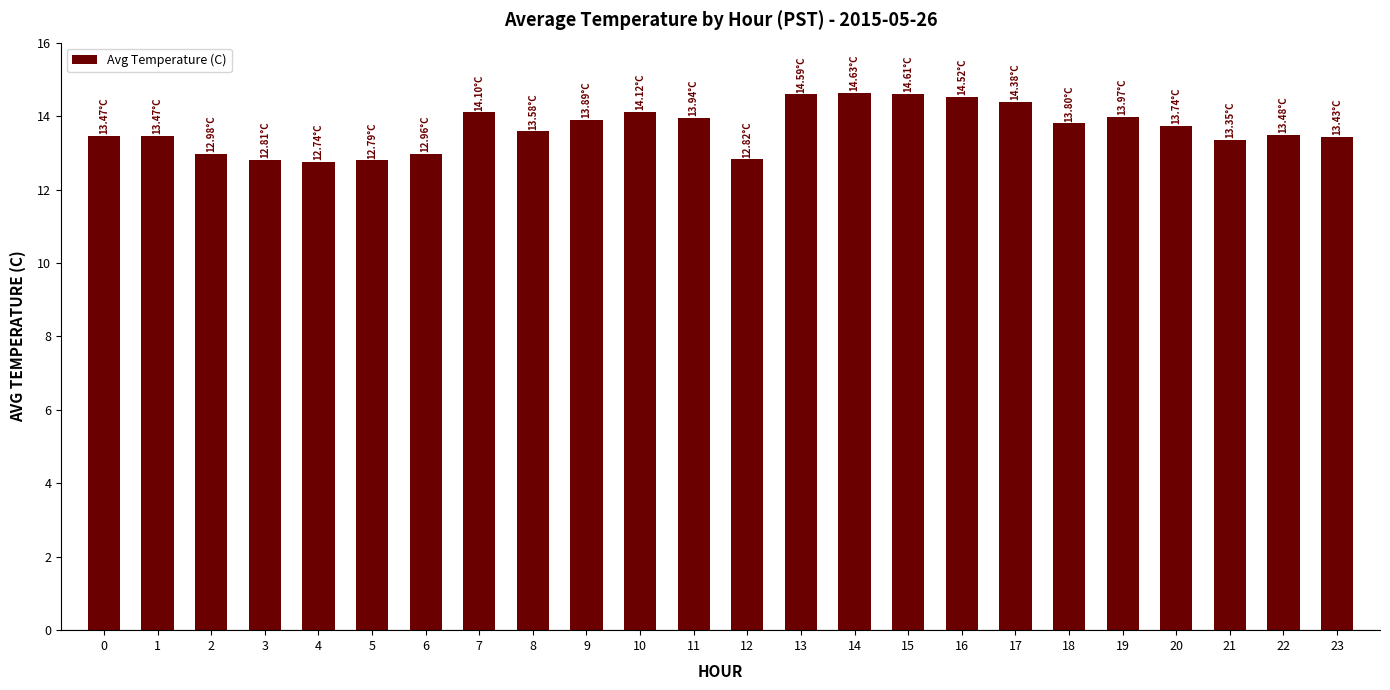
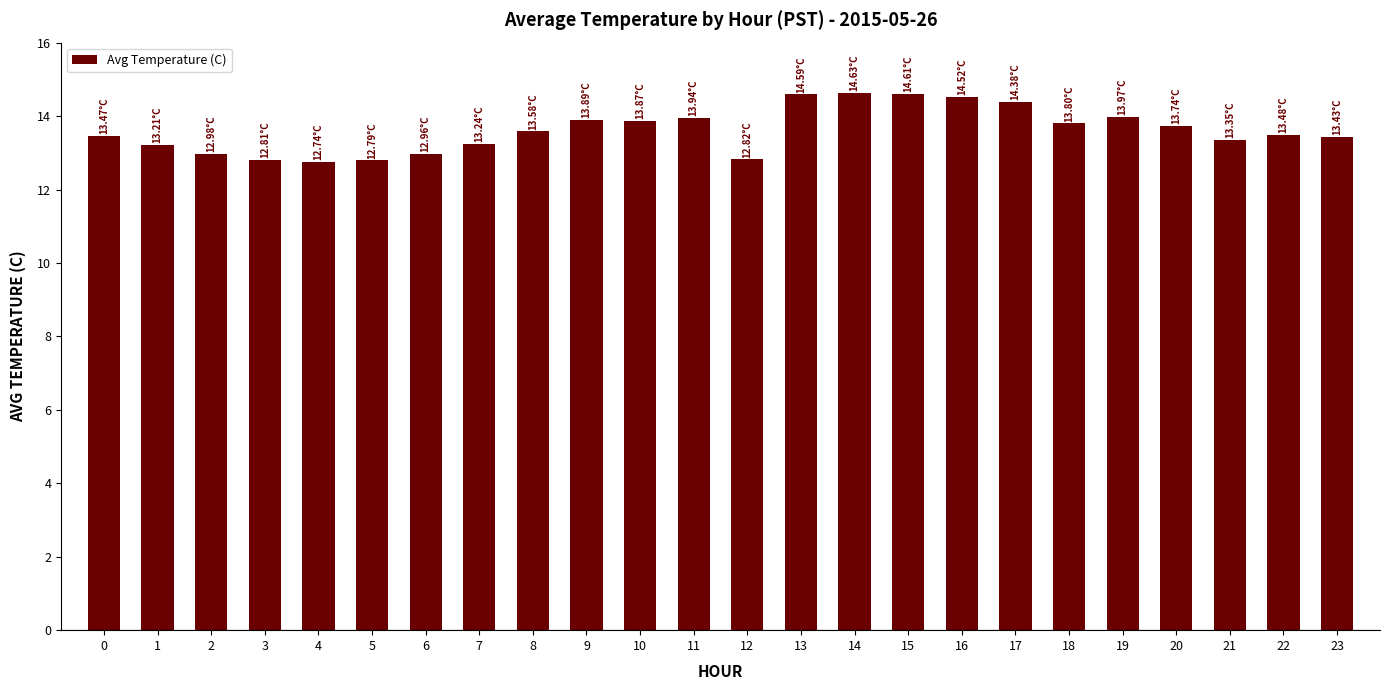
  {
    "0": "13.47°C",
-   "1": "13.47°C",
+   "1": "13.21°C",
    "2": "12.98°C",
    "3": "12.81°C",
    "4": "12.74°C",
    "5": "12.79°C",
    "6": "12.96°C",
-   "7": "14.10°C",
+   "7": "13.24°C",
    "8": "13.58°C",
    "9": "13.89°C",
-   "10": "14.12°C",
+   "10": "13.87°C",
    "11": "13.94°C",
    "12": "12.82°C",
    "13": "14.59°C",
    "14": "14.63°C",
    "15": "14.61°C",
    "16": "14.52°C",
    "17": "14.38°C",
    "18": "13.80°C",
    "19": "13.97°C",
    "20": "13.74°C",
    "21": "13.35°C",
    "22": "13.48°C",
    "23": "13.43°C"
  }
